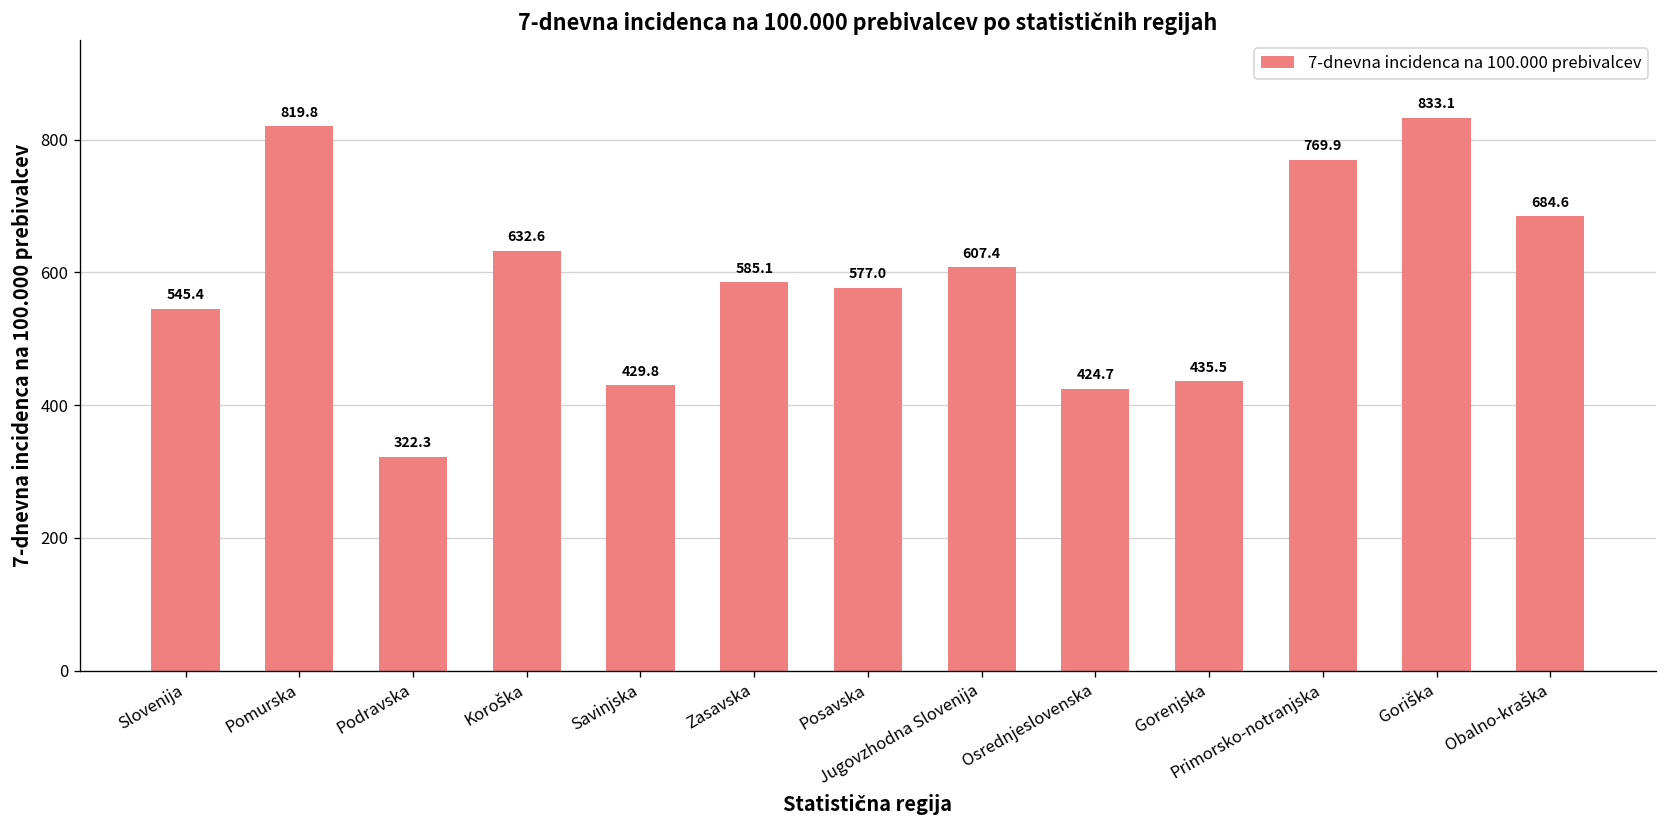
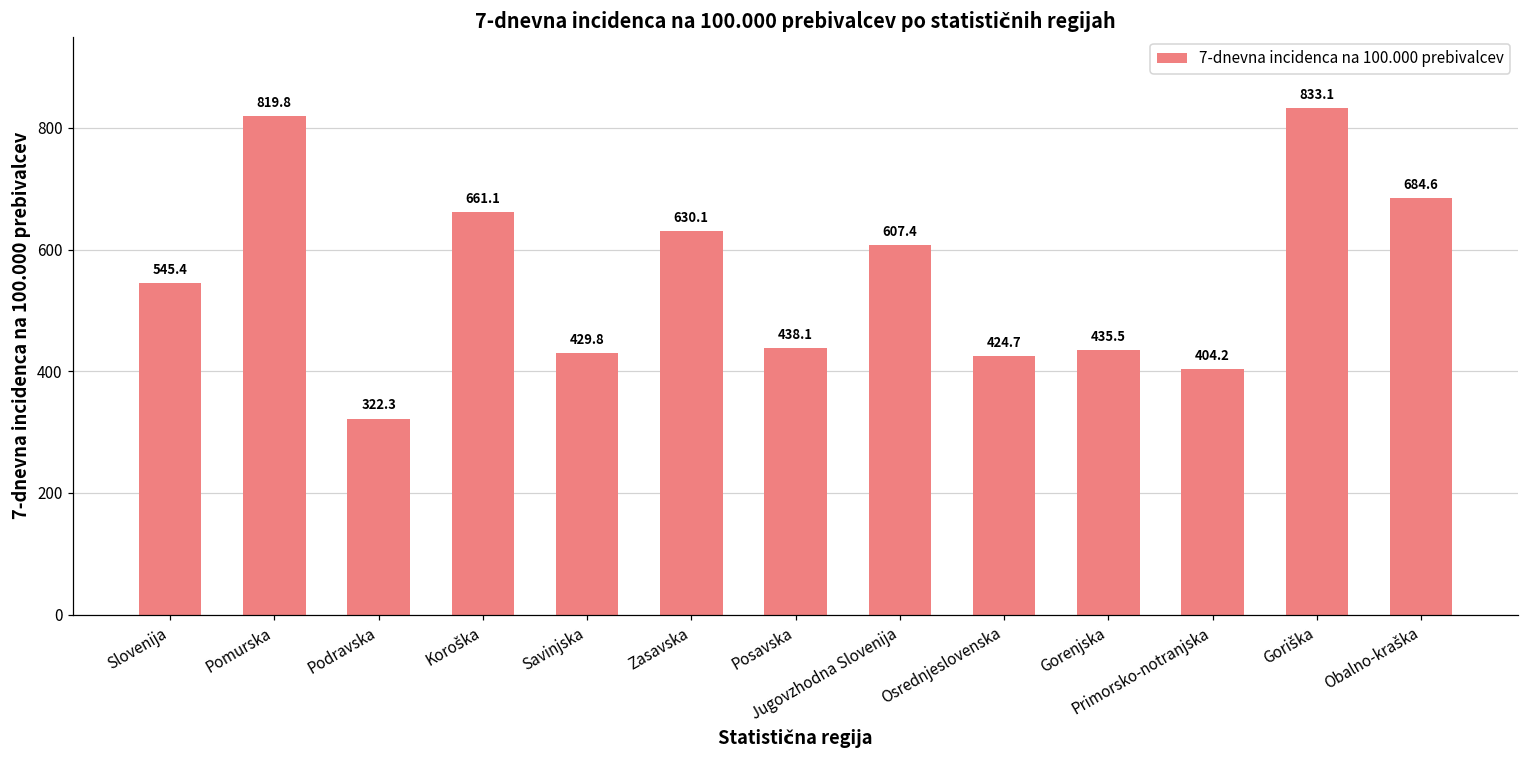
  {
    "Slovenija": 545.4,
    "Pomurska": 819.8,
    "Podravska": 322.3,
-   "Koroška": 632.6,
+   "Koroška": 661.1,
    "Savinjska": 429.8,
-   "Zasavska": 585.1,
-   "Posavska": 577.0,
+   "Zasavska": 630.1,
+   "Posavska": 438.1,
    "Jugovzhodna Slovenija": 607.4,
    "Osrednjeslovenska": 424.7,
    "Gorenjska": 435.5,
-   "Primorsko-notranjska": 769.9,
+   "Primorsko-notranjska": 404.2,
    "Goriška": 833.1,
    "Obalno-kraška": 684.6
  }
